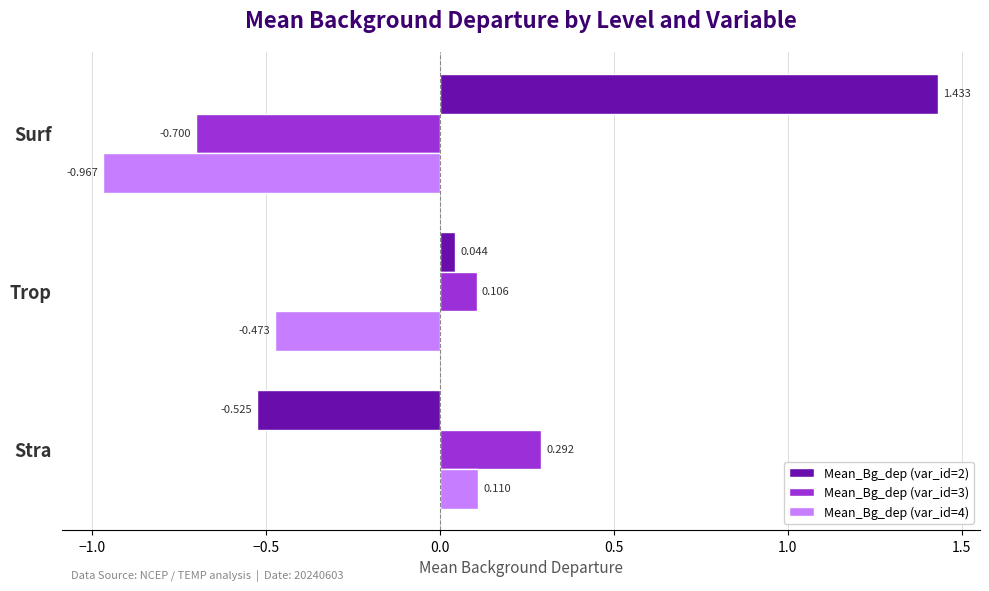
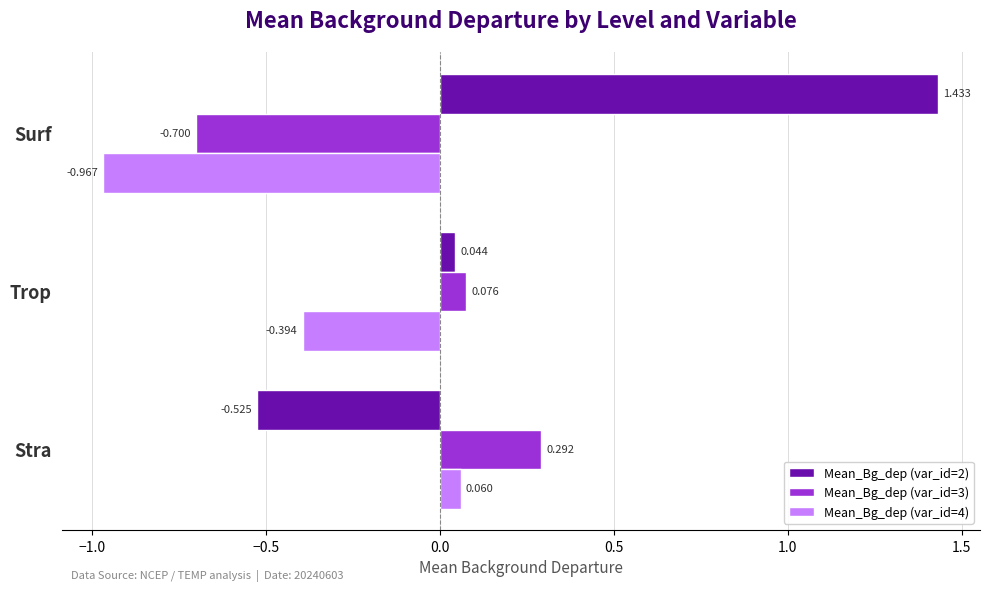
  {
    "Mean_Bg_dep (var_id=2)": {
      "Surf": 1.433,
      "Trop": 0.044,
      "Stra": -0.525
    },
    "Mean_Bg_dep (var_id=3)": {
      "Surf": -0.700,
-     "Trop": 0.106,
+     "Trop": 0.076,
      "Stra": 0.292
    },
    "Mean_Bg_dep (var_id=4)": {
      "Surf": -0.967,
-     "Trop": -0.473,
-     "Stra": 0.110
+     "Trop": -0.394,
+     "Stra": 0.060
    }
  }
